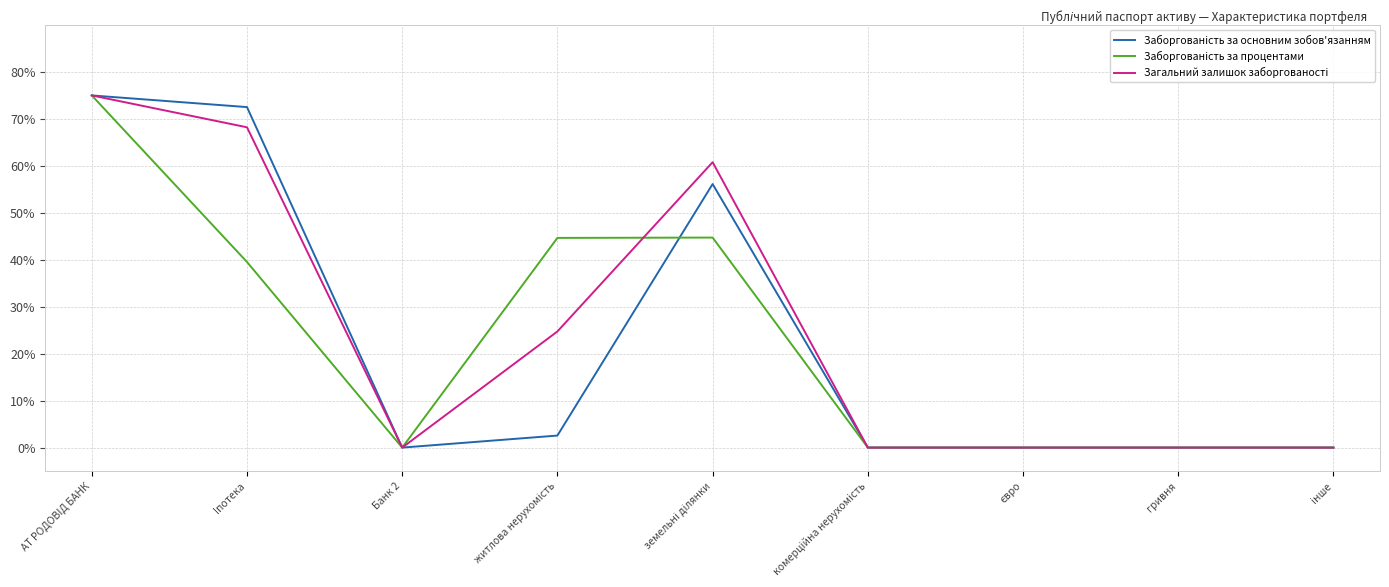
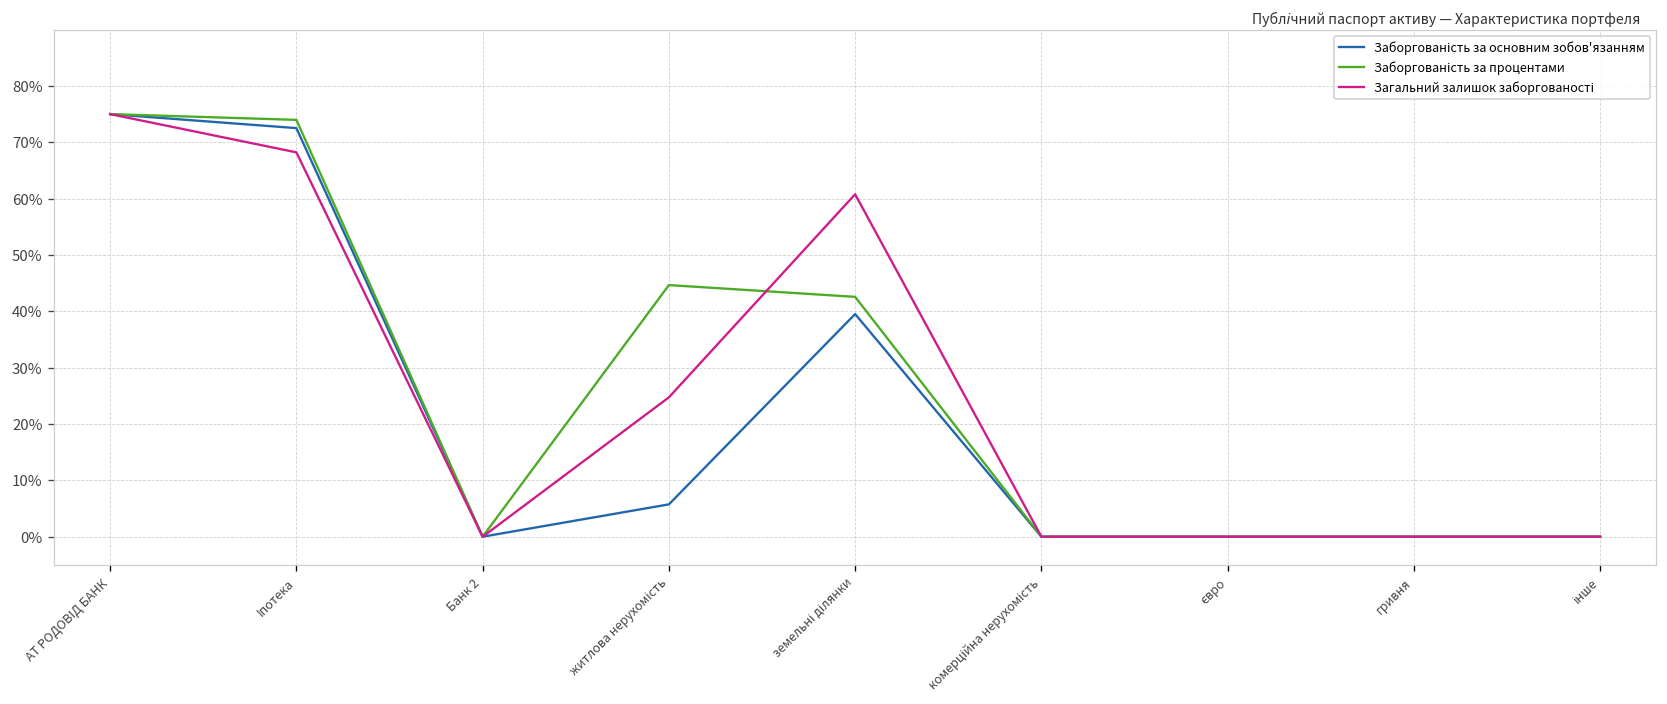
  {
    "Заборгованість за основним зобов'язанням": {
      "Іпотека": "73%",
-     "житлова нерухомість": "3%",
-     "земельні ділянки": "56%"
+     "житлова нерухомість": "6%",
+     "земельні ділянки": "40%"
    },
    "Заборгованість за процентами": {
-     "Іпотека": "40%",
+     "Іпотека": "74%",
      "житлова нерухомість": "45%",
-     "земельні ділянки": "45%"
+     "земельні ділянки": "43%"
    },
    "Загальний залишок заборгованості": {
      "Іпотека": "68%",
      "житлова нерухомість": "25%",
      "земельні ділянки": "61%"
    }
  }
